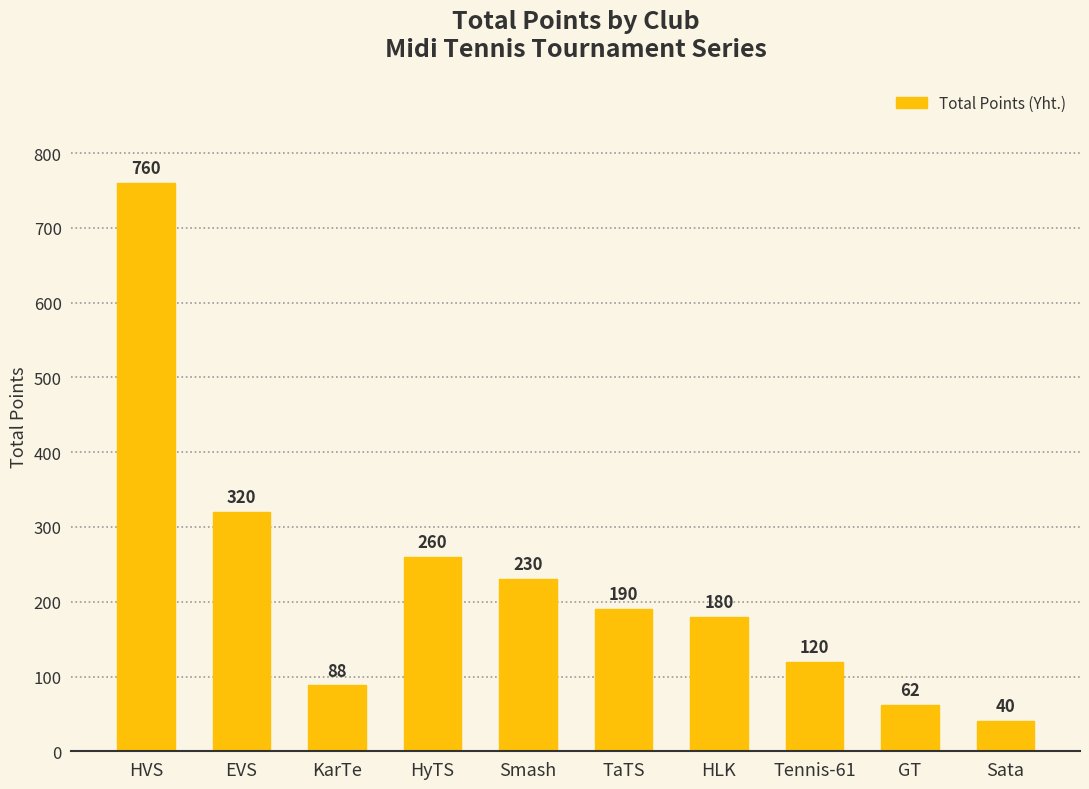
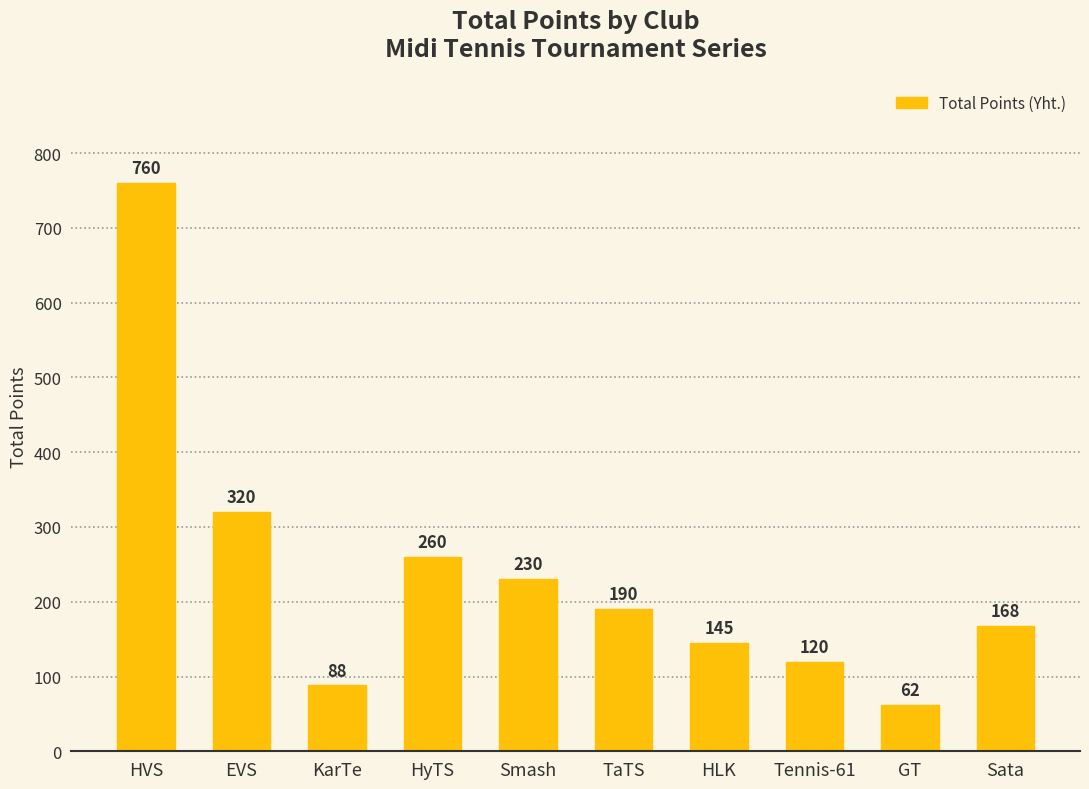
  {
    "HVS": 760,
    "EVS": 320,
    "KarTe": 88,
    "HyTS": 260,
    "Smash": 230,
    "TaTS": 190,
-   "HLK": 180,
+   "HLK": 145,
    "Tennis-61": 120,
    "GT": 62,
-   "Sata": 40
+   "Sata": 168
  }
